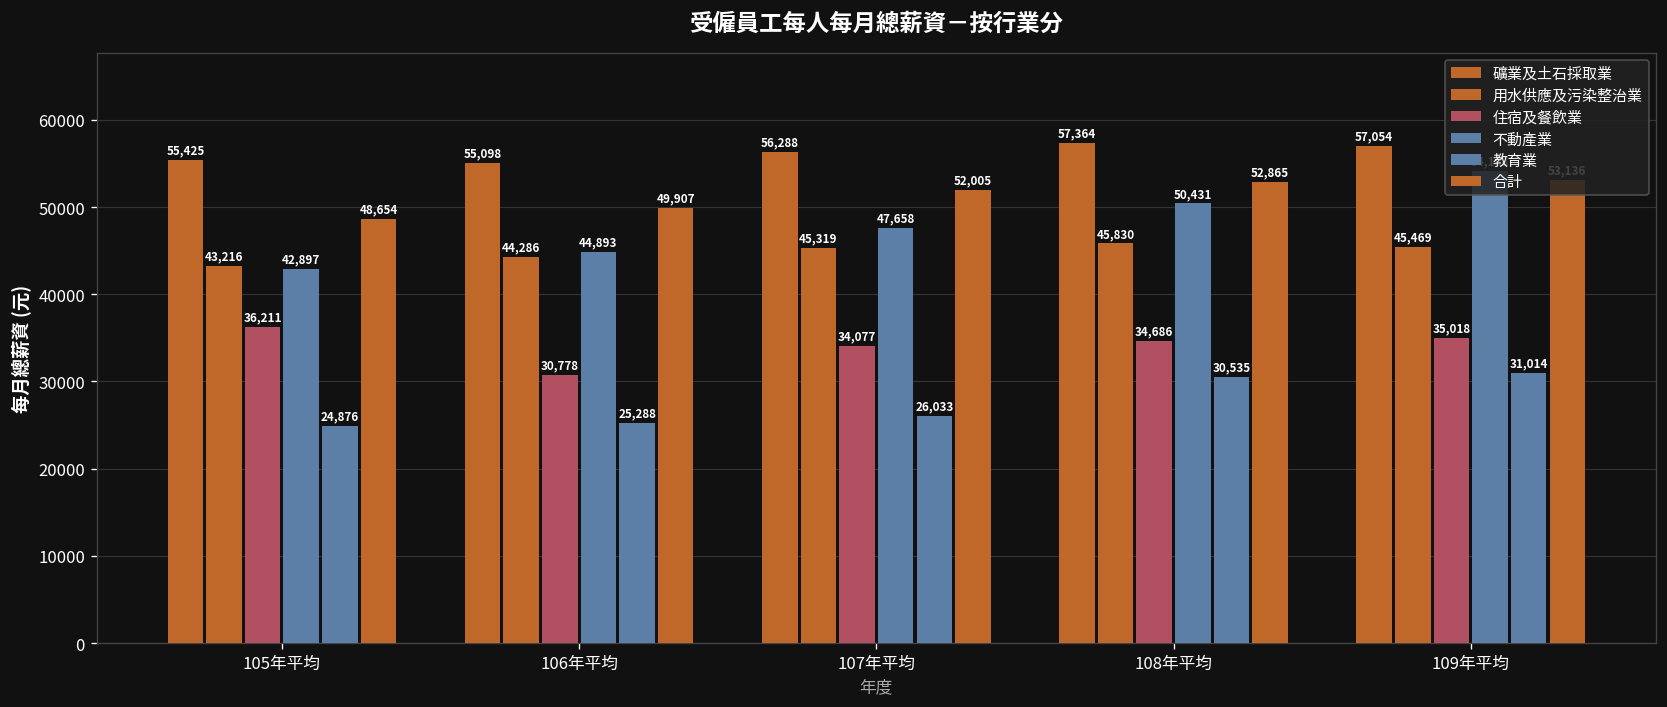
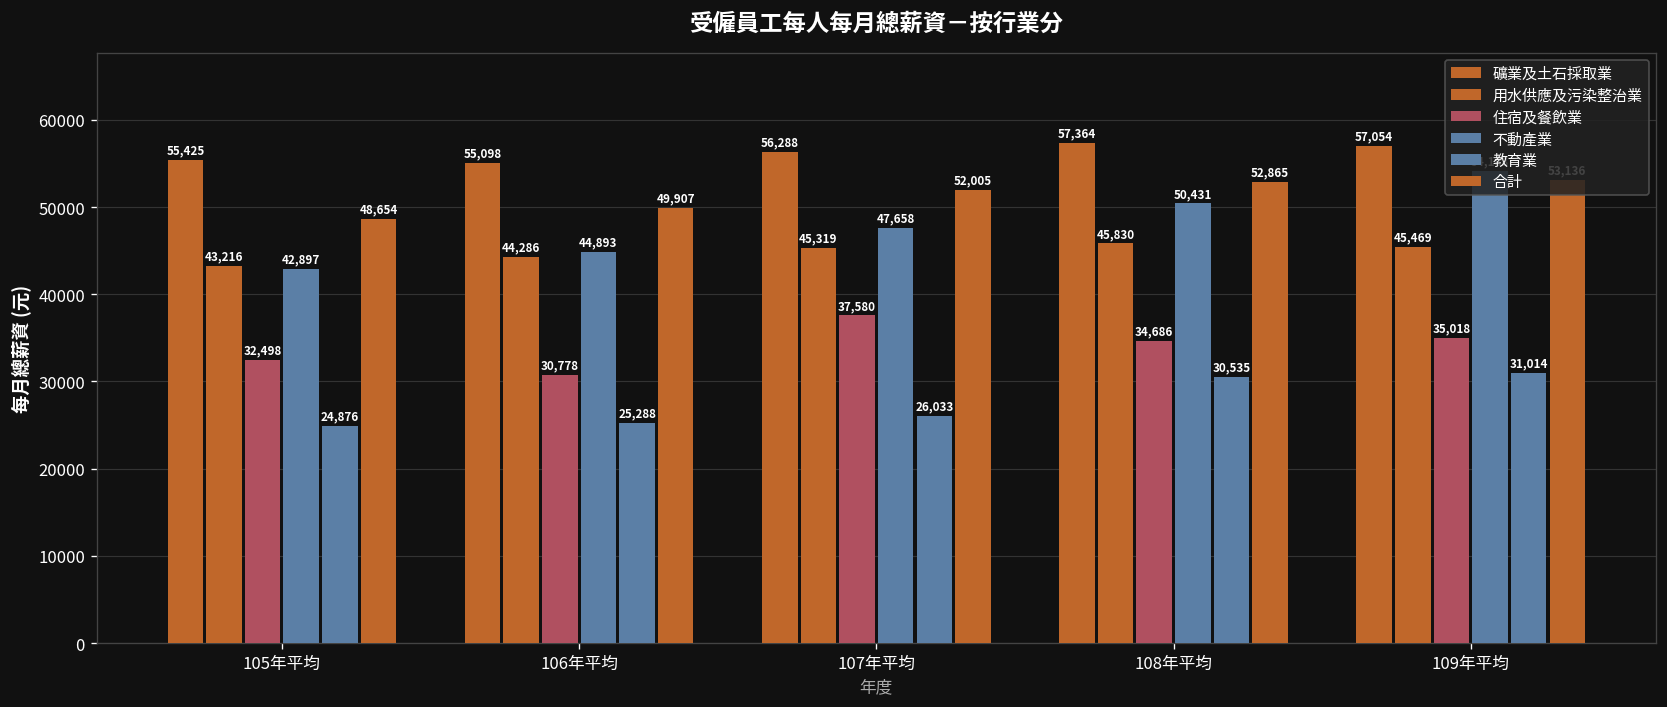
  {
    "住宿及餐飲業": {
-     "105年平均": "36,211",
+     "105年平均": "32,498",
      "106年平均": "30,778",
-     "107年平均": "34,077",
+     "107年平均": "37,580",
      "108年平均": "34,686",
      "109年平均": "35,018"
    }
  }
